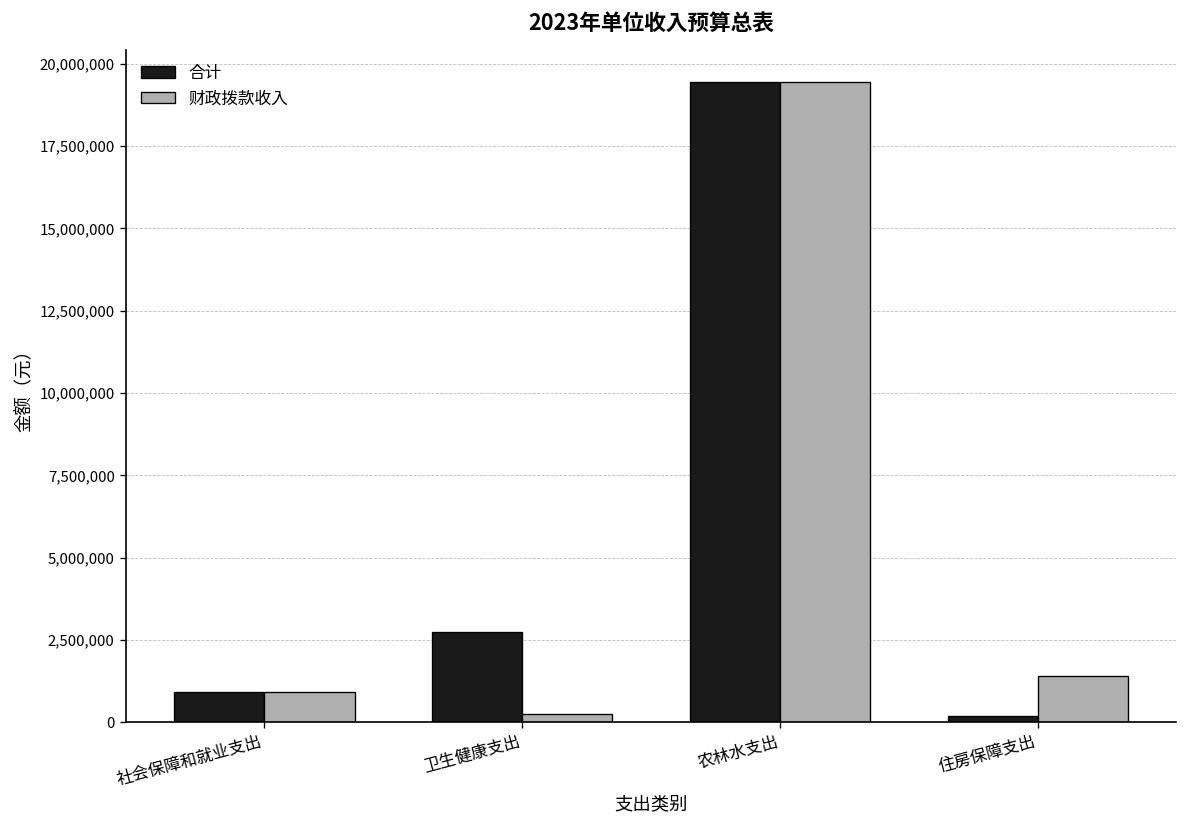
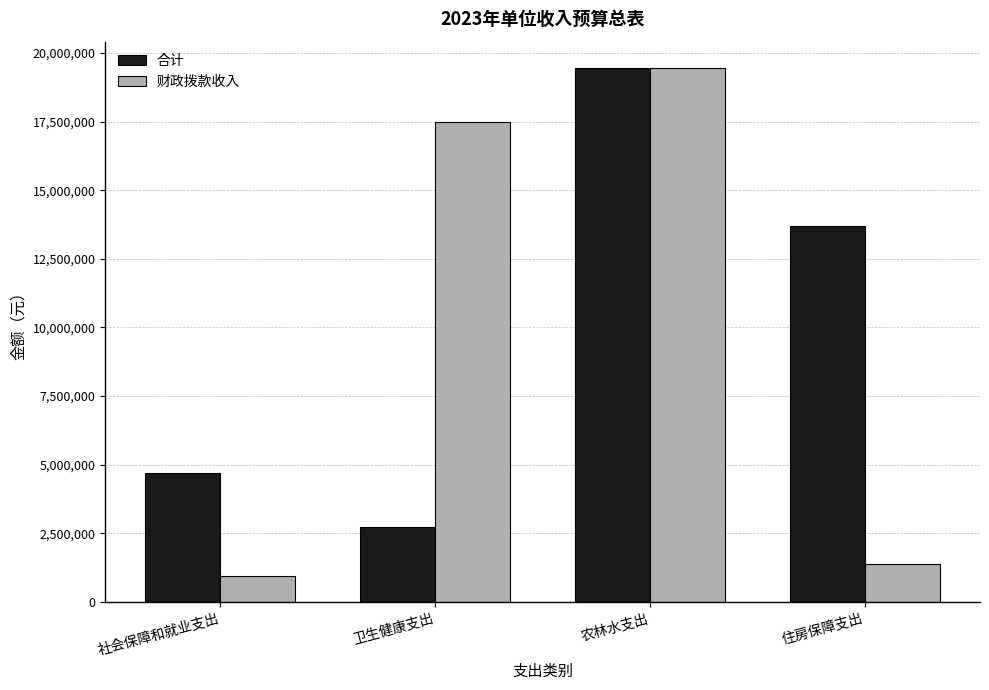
  {
    "合计": {
-     "社会保障和就业支出": "900,000",
+     "社会保障和就业支出": "4,700,000",
      "卫生健康支出": "2,700,000",
      "农林水支出": "19,400,000",
-     "住房保障支出": "200,000"
+     "住房保障支出": "13,700,000"
    },
    "财政拨款收入": {
      "社会保障和就业支出": "900,000",
-     "卫生健康支出": "200,000",
+     "卫生健康支出": "17,500,000",
      "农林水支出": "19,400,000",
      "住房保障支出": "1,400,000"
    }
  }
